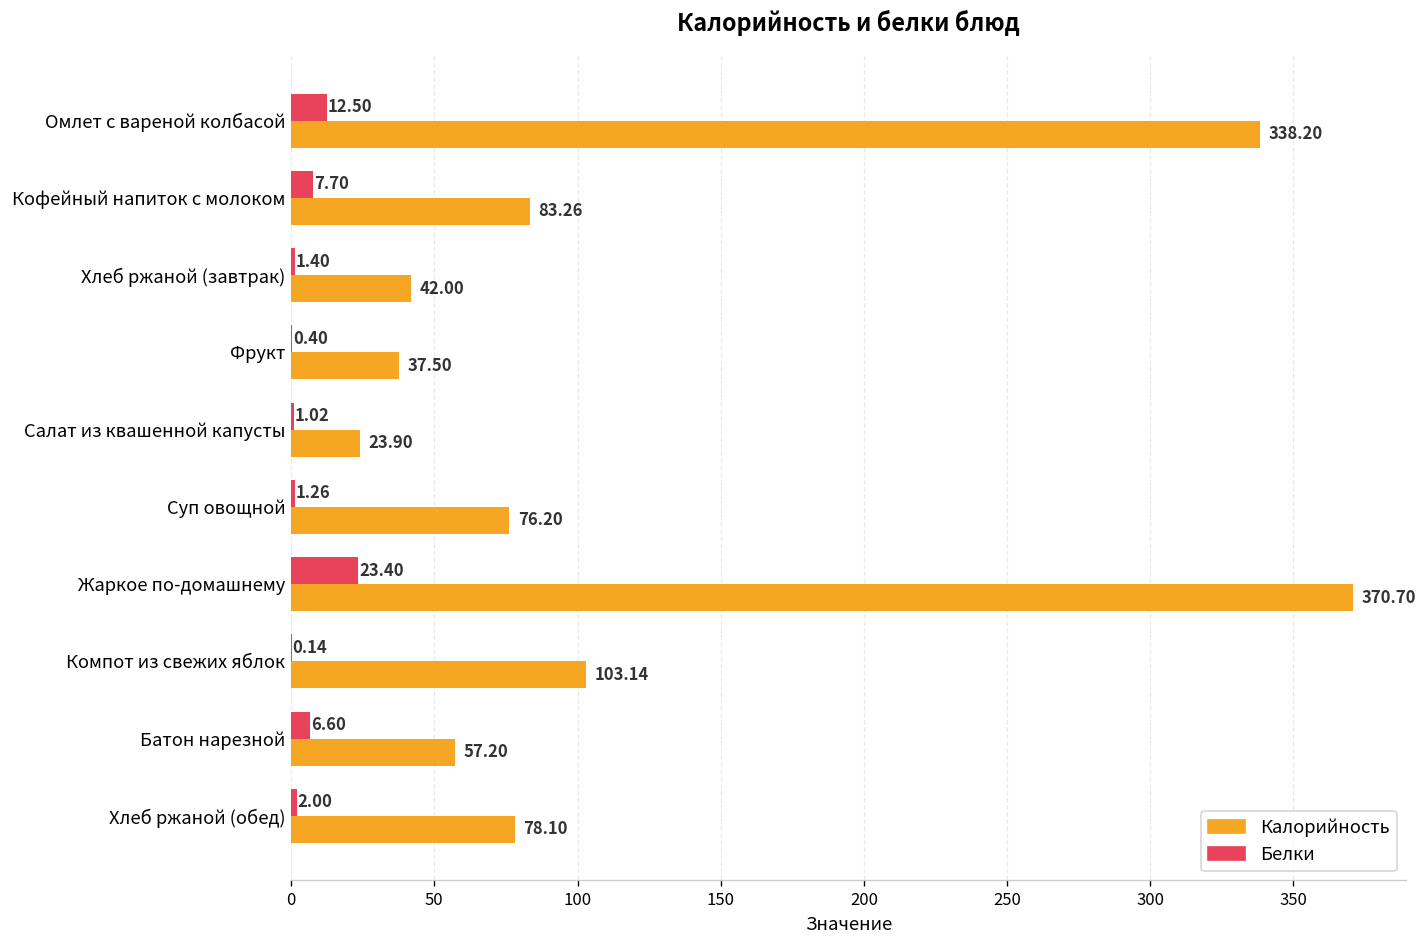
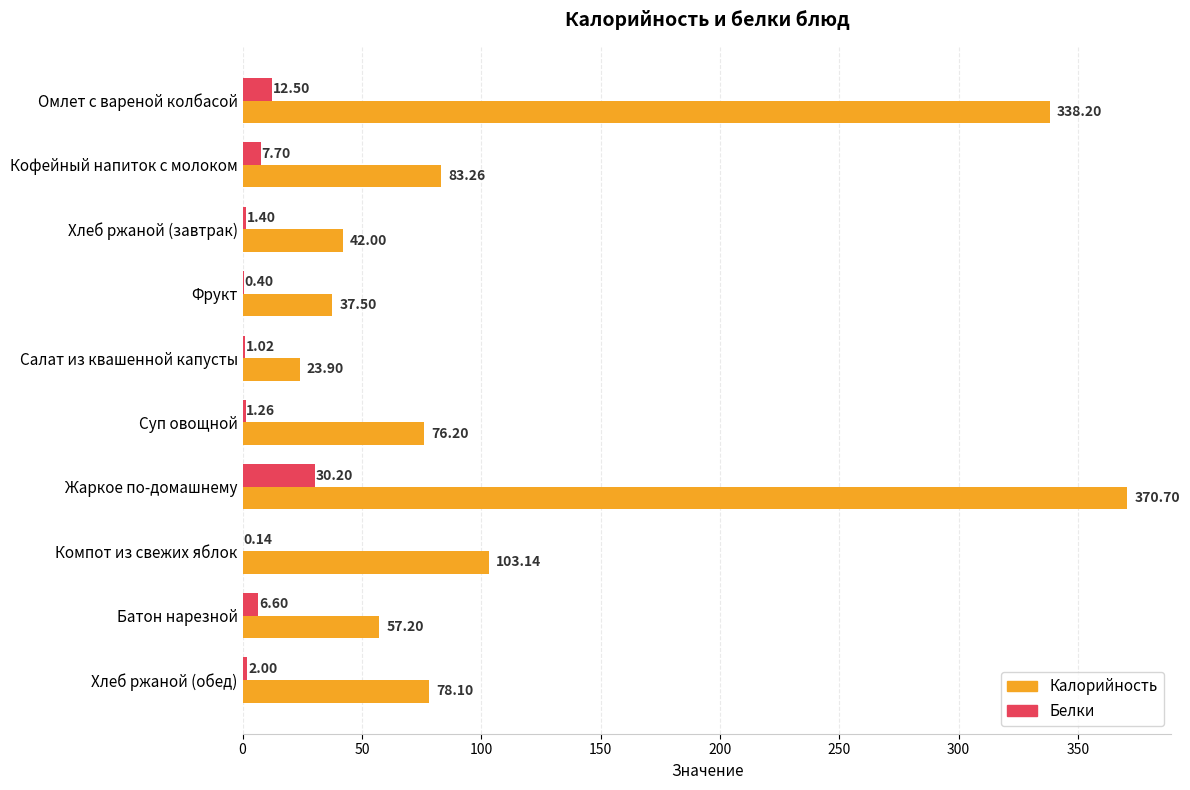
  {
    "Калорийность": {
      "Омлет с вареной колбасой": 338.20,
      "Кофейный напиток с молоком": 83.26,
      "Хлеб ржаной (завтрак)": 42.00,
      "Фрукт": 37.50,
      "Салат из квашенной капусты": 23.90,
      "Суп овощной": 76.20,
      "Жаркое по-домашнему": 370.70,
      "Компот из свежих яблок": 103.14,
      "Батон нарезной": 57.20,
      "Хлеб ржаной (обед)": 78.10
    },
    "Белки": {
      "Омлет с вареной колбасой": 12.50,
      "Кофейный напиток с молоком": 7.70,
      "Хлеб ржаной (завтрак)": 1.40,
      "Фрукт": 0.40,
      "Салат из квашенной капусты": 1.02,
      "Суп овощной": 1.26,
-     "Жаркое по-домашнему": 23.40,
+     "Жаркое по-домашнему": 30.20,
      "Компот из свежих яблок": 0.14,
      "Батон нарезной": 6.60,
      "Хлеб ржаной (обед)": 2.00
    }
  }
